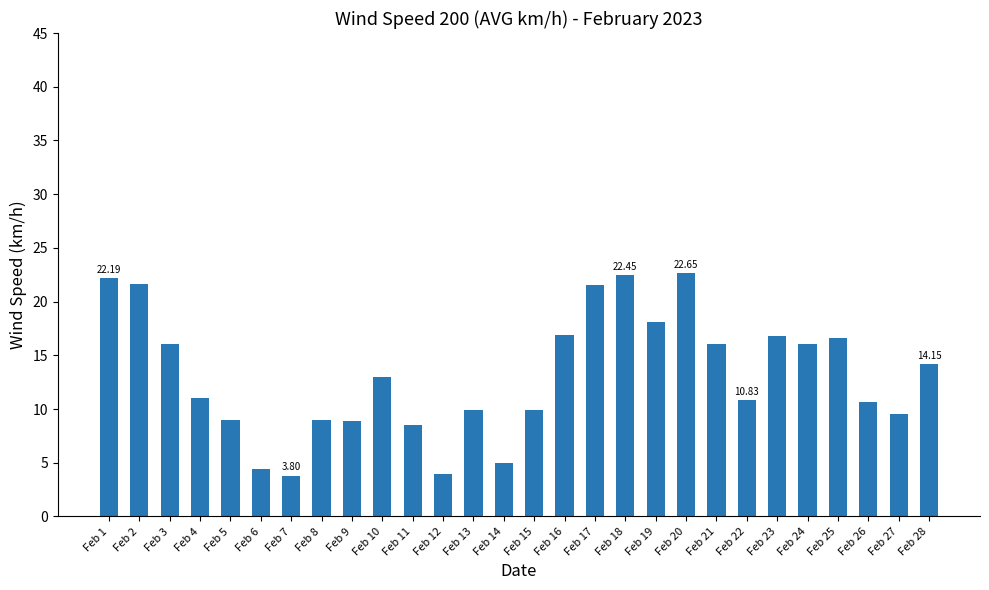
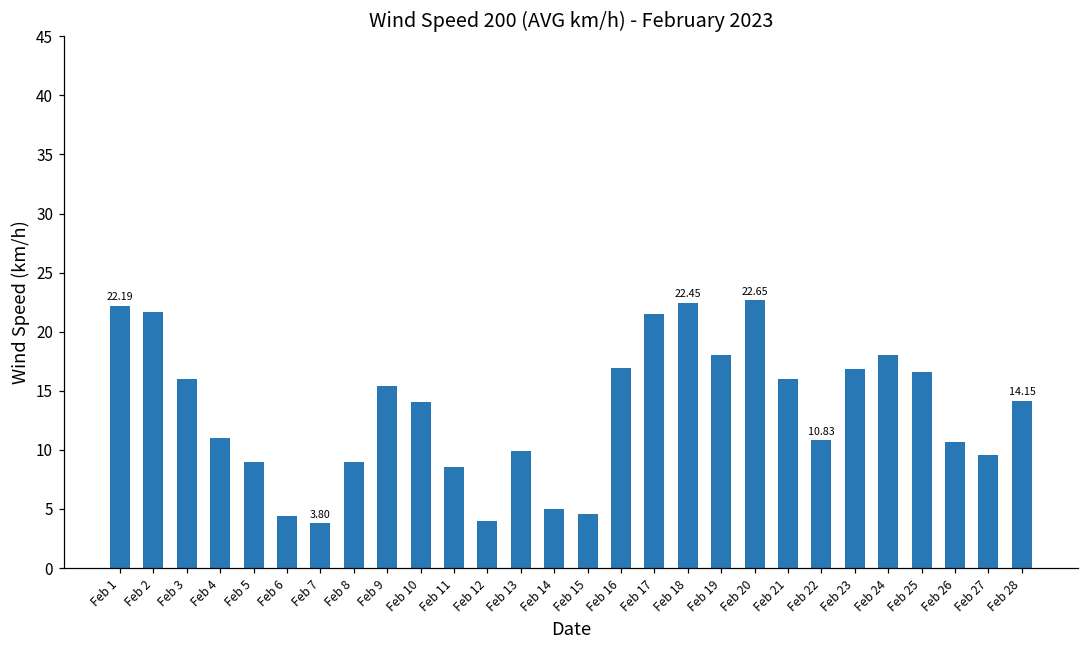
  {
    "Feb 2": 21.6,
    "Feb 3": 16.0,
    "Feb 4": 11.0,
    "Feb 5": 9.0,
    "Feb 6": 4.4,
    "Feb 8": 9.0,
-   "Feb 9": 8.9,
-   "Feb 10": 13.0,
+   "Feb 9": 15.4,
+   "Feb 10": 14.1,
    "Feb 11": 8.5,
    "Feb 12": 4.0,
    "Feb 13": 9.9,
    "Feb 14": 5.0,
-   "Feb 15": 9.9,
+   "Feb 15": 4.6,
    "Feb 16": 16.9,
    "Feb 17": 21.5,
    "Feb 19": 18.1,
    "Feb 21": 16.0,
    "Feb 23": 16.8,
-   "Feb 24": 16.1,
+   "Feb 24": 18.0,
    "Feb 25": 16.6,
    "Feb 26": 10.7,
    "Feb 27": 9.6
  }
